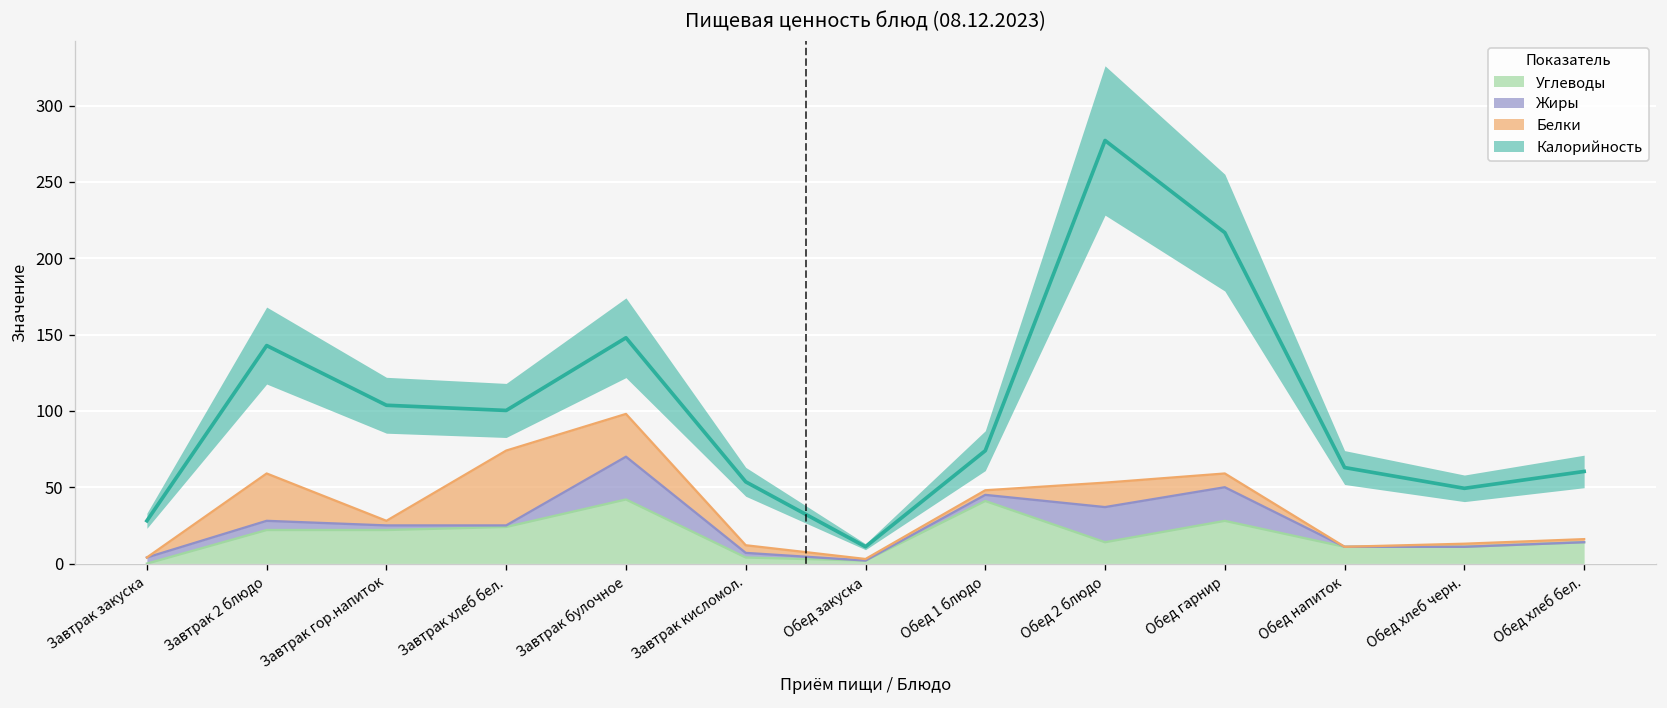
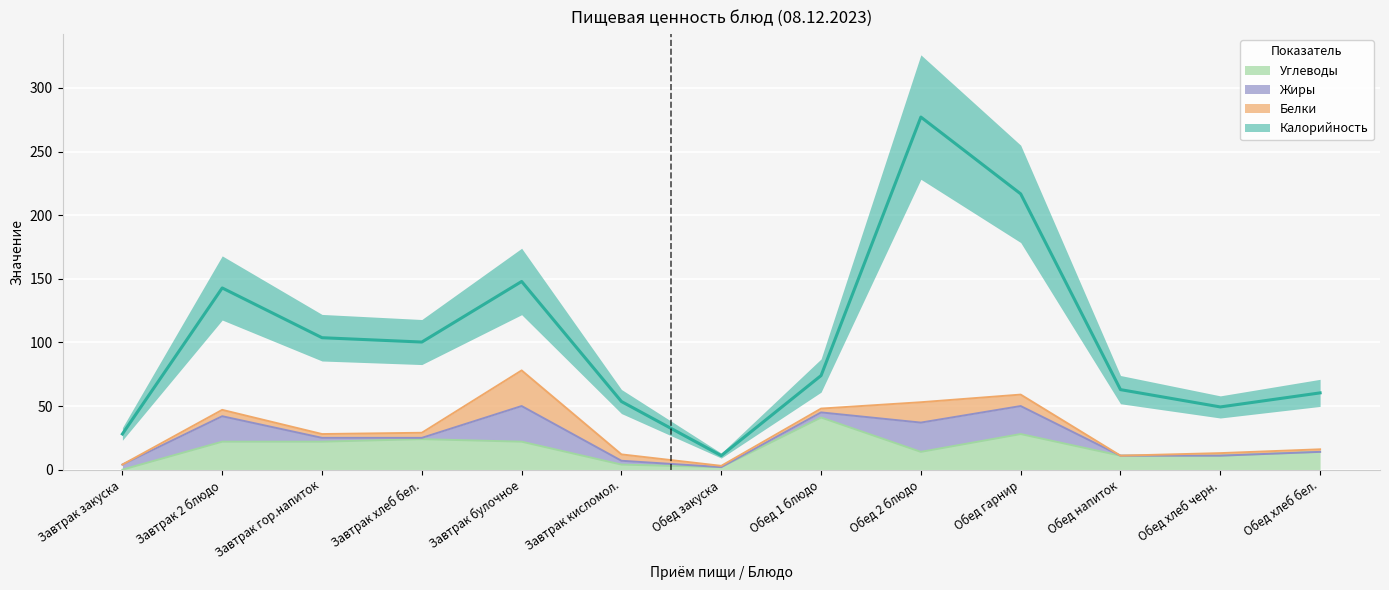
  {
    "Углеводы": {
      "Завтрак закуска": 0,
      "Завтрак 2 блюдо": 22,
      "Завтрак гор.напиток": 22,
-     "Завтрак булочное": 42,
+     "Завтрак булочное": 22,
      "Завтрак кисломол.": 4,
      "Обед 1 блюдо": 41,
      "Обед 2 блюдо": 14,
      "Обед гарнир": 28
    },
    "Жиры": {
-     "Завтрак 2 блюдо": 6,
+     "Завтрак 2 блюдо": 20,
      "Завтрак гор.напиток": 3,
      "Завтрак булочное": 28,
      "Завтрак кисломол.": 3,
      "Обед 1 блюдо": 4,
      "Обед 2 блюдо": 23,
      "Обед гарнир": 22
    },
    "Белки": {
-     "Завтрак 2 блюдо": 31,
+     "Завтрак 2 блюдо": 5,
      "Завтрак гор.напиток": 3,
-     "Завтрак хлеб бел.": 49,
+     "Завтрак хлеб бел.": 4,
      "Завтрак булочное": 28,
      "Завтрак кисломол.": 5,
      "Обед 1 блюдо": 3,
      "Обед 2 блюдо": 16,
      "Обед гарнир": 9,
      "Обед хлеб черн.": 2,
      "Обед хлеб бел.": 2
    }
  }
